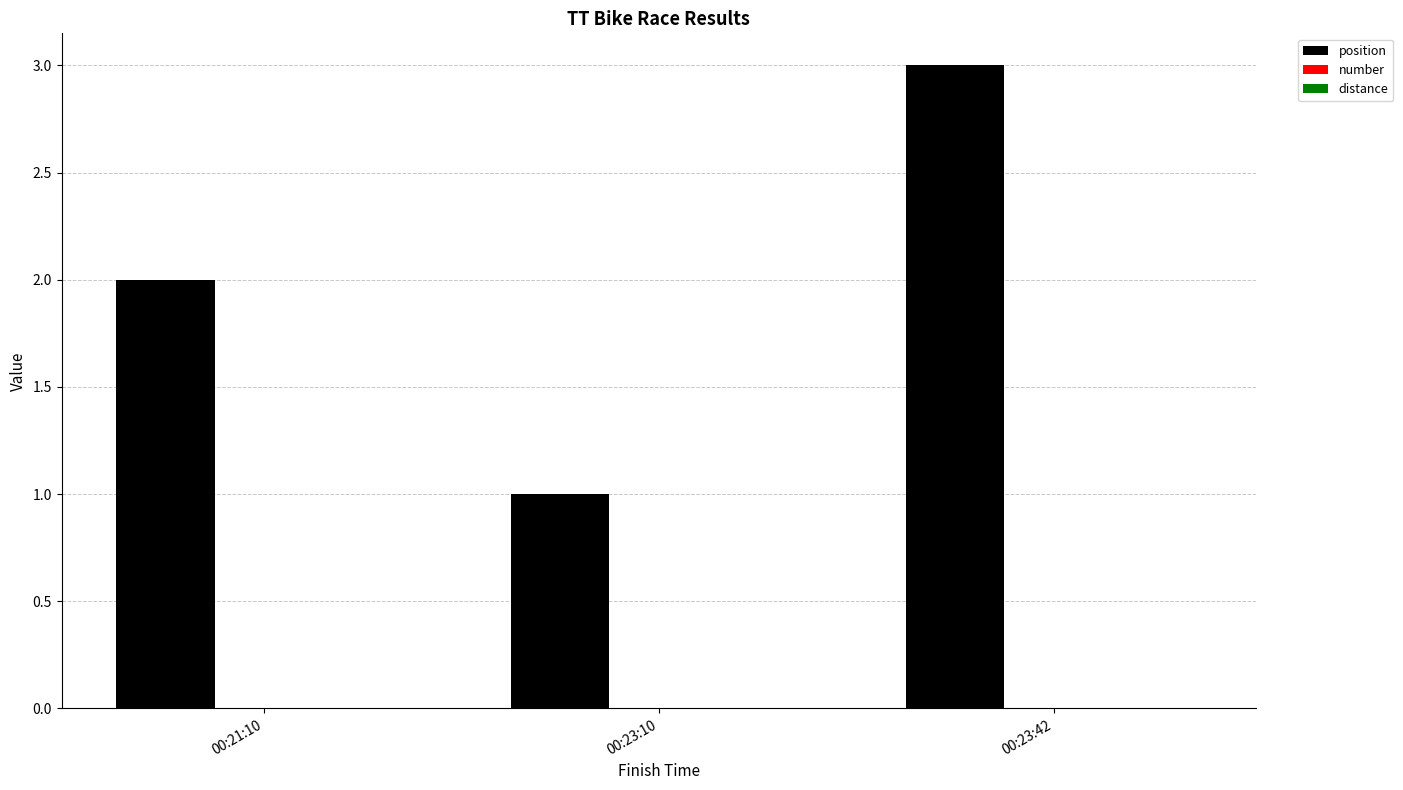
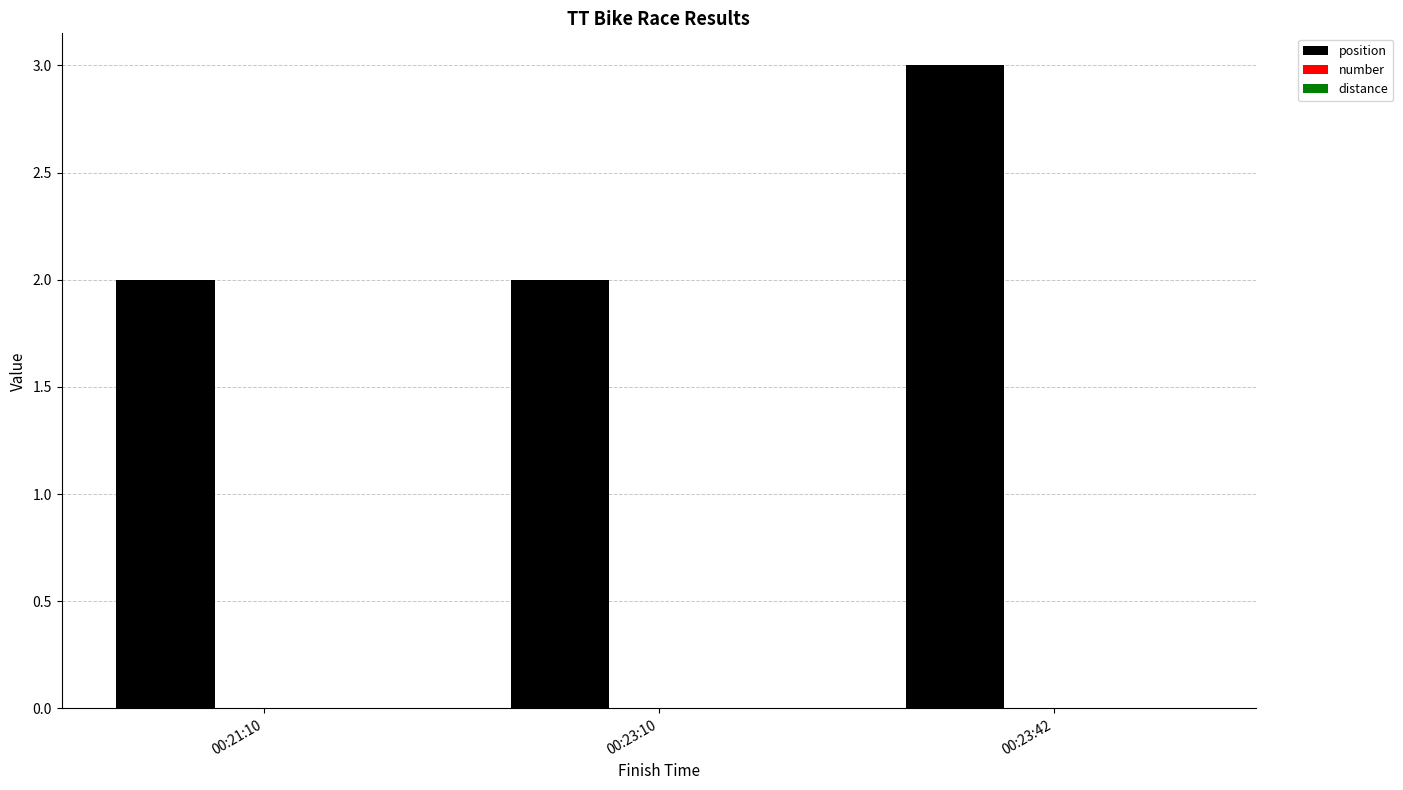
  {
    "position": {
      "00:21:10": 2,
-     "00:23:10": 1,
+     "00:23:10": 2,
      "00:23:42": 3
    },
    "number": {
      "00:21:10": 0,
      "00:23:10": 0,
      "00:23:42": 0
    },
    "distance": {
      "00:21:10": 0,
      "00:23:10": 0,
      "00:23:42": 0
    }
  }
